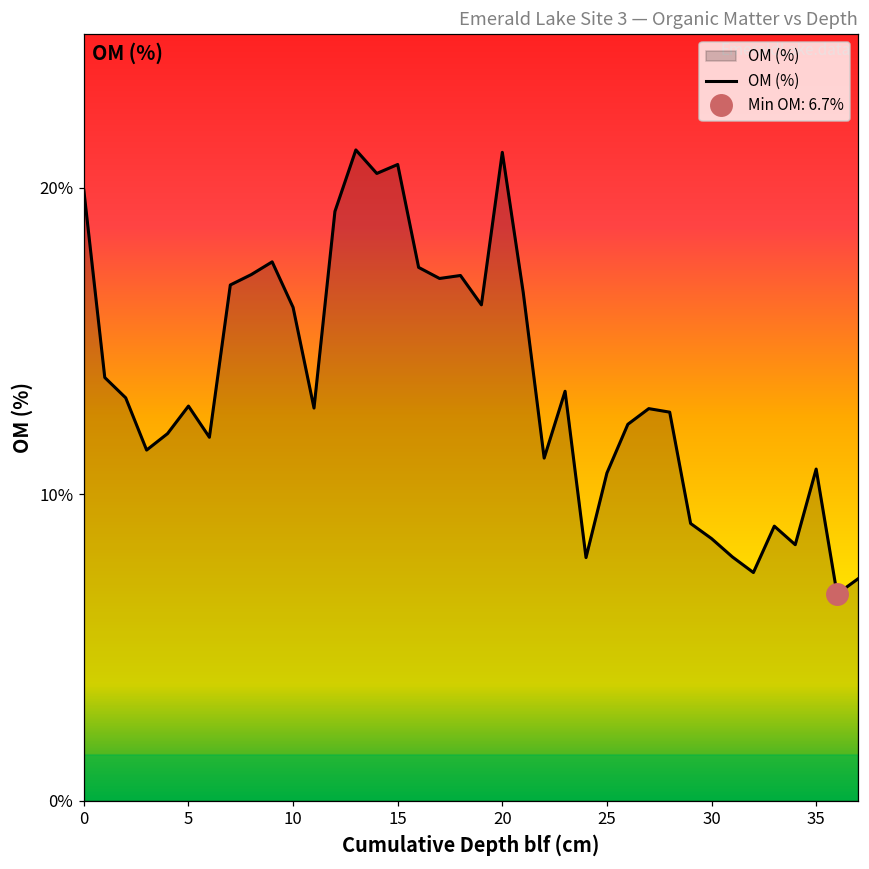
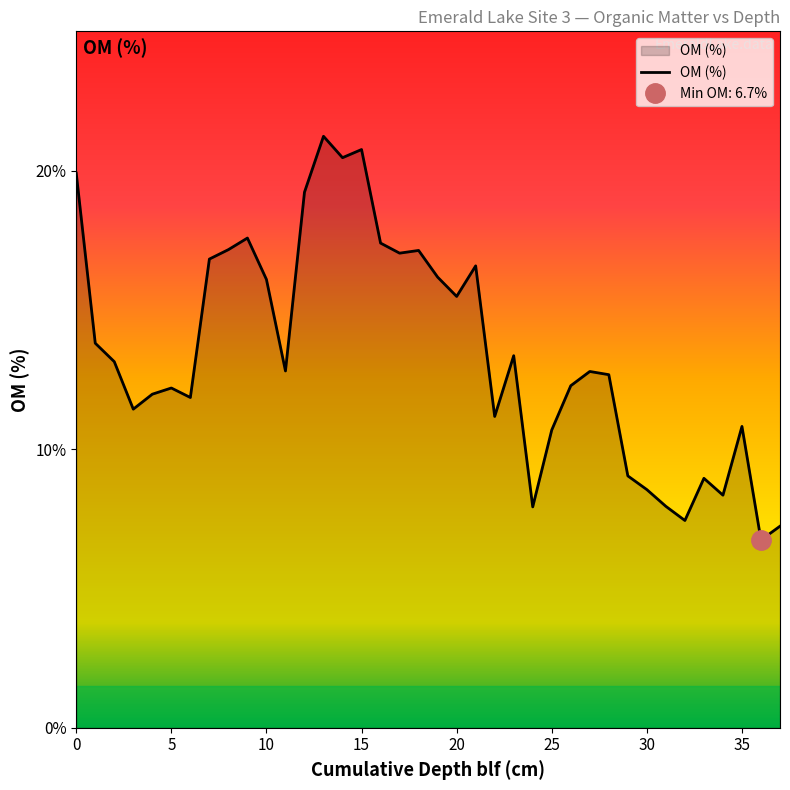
  {
    "OM (%)": {
      "0": "19.9%",
-     "5": "12.9%",
+     "5": "12.2%",
      "10": "16.1%",
      "15": "20.8%",
-     "20": "21.2%",
+     "20": "15.5%",
      "25": "10.7%",
      "30": "8.5%",
      "35": "10.8%"
    }
  }
